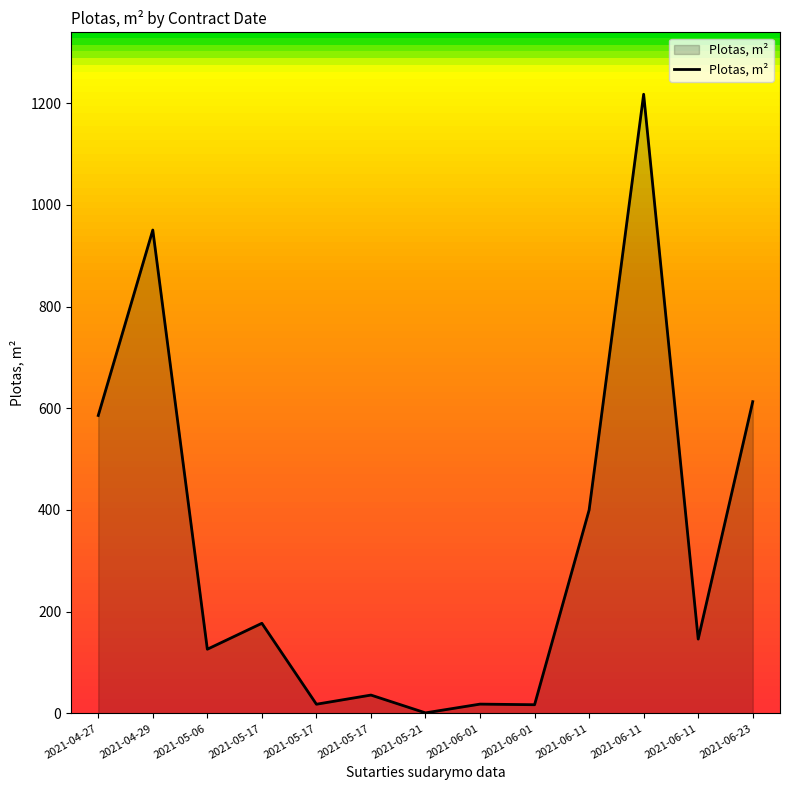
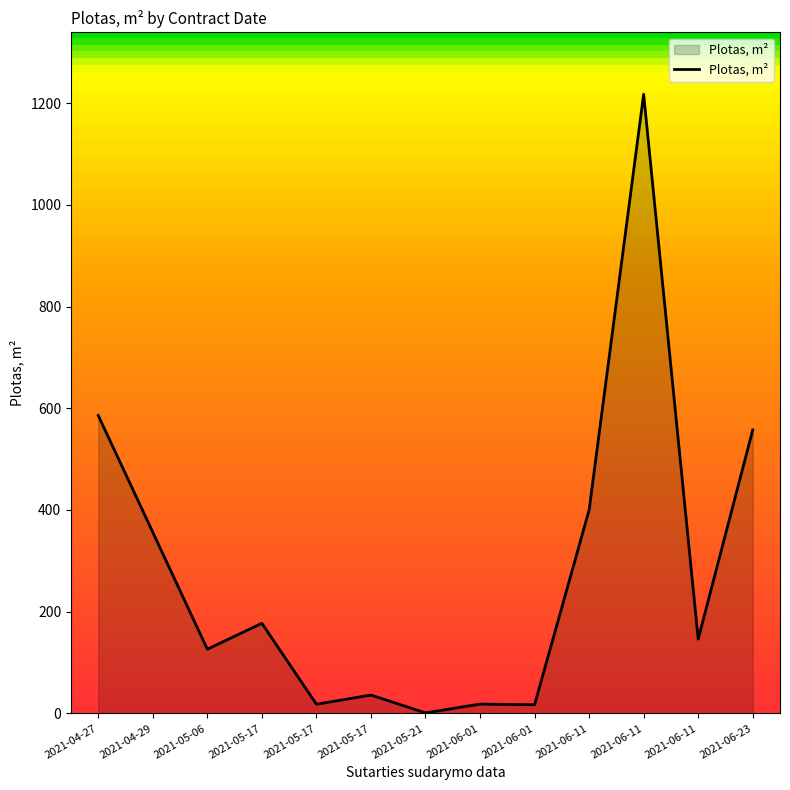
  {
    "2021-04-27": 590,
-   "2021-04-29": 950,
+   "2021-04-29": 360,
    "2021-05-06": 130,
    "2021-05-21": 0,
-   "2021-06-23": 610
+   "2021-06-23": 560
  }
